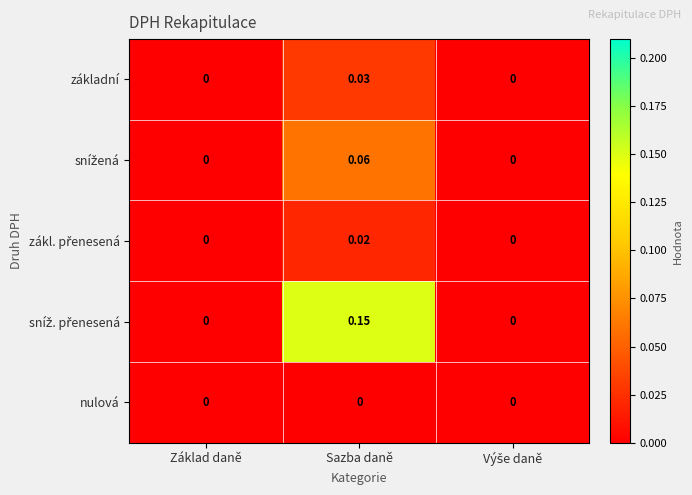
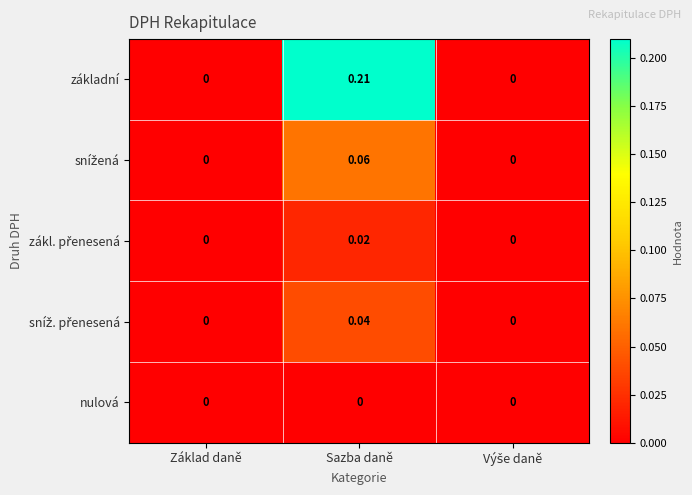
  {
    "základní": {
      "Základ daně": 0,
-     "Sazba daně": 0.03,
+     "Sazba daně": 0.21,
      "Výše daně": 0
    },
    "snížená": {
      "Základ daně": 0,
      "Sazba daně": 0.06,
      "Výše daně": 0
    },
    "zákl. přenesená": {
      "Základ daně": 0,
      "Sazba daně": 0.02,
      "Výše daně": 0
    },
    "sníž. přenesená": {
      "Základ daně": 0,
-     "Sazba daně": 0.15,
+     "Sazba daně": 0.04,
      "Výše daně": 0
    },
    "nulová": {
      "Základ daně": 0,
      "Sazba daně": 0,
      "Výše daně": 0
    }
  }
